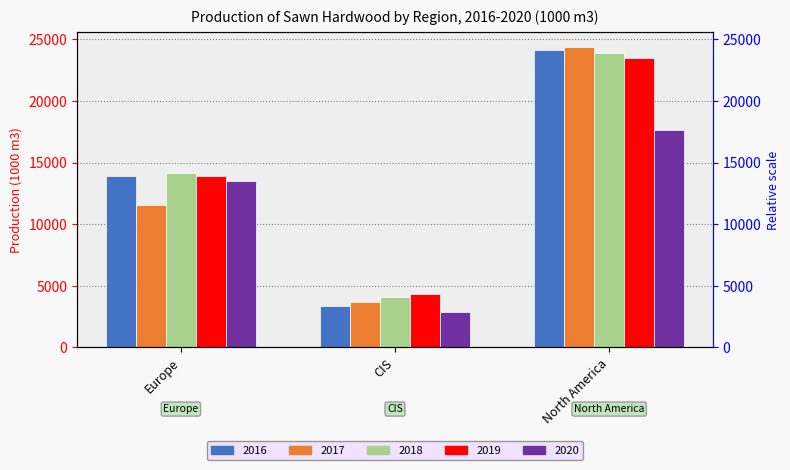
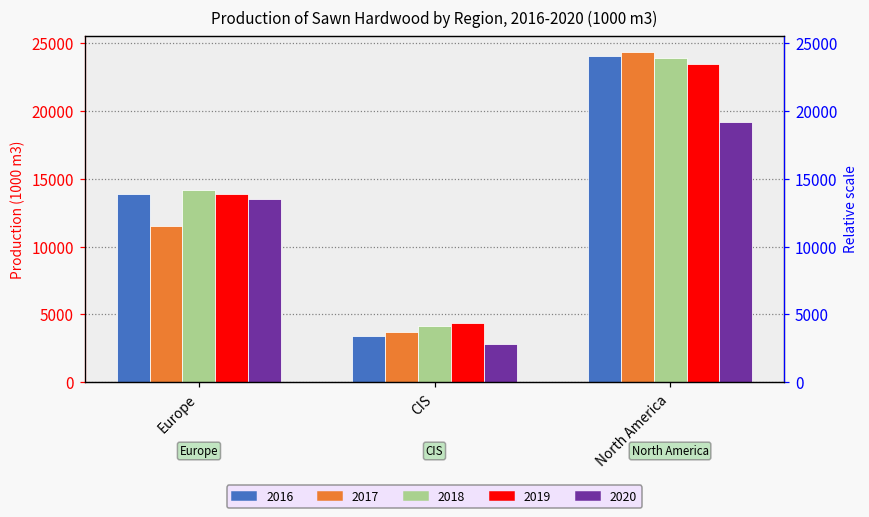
  {
    "2016": {
      "Europe": 13900,
      "CIS": 3400,
      "North America": 24100
    },
    "2017": {
      "Europe": 11600,
      "CIS": 3700,
      "North America": 24300
    },
    "2018": {
      "Europe": 14200,
      "CIS": 4100,
      "North America": 23900
    },
    "2019": {
      "Europe": 13900,
      "CIS": 4300,
      "North America": 23500
    },
    "2020": {
      "Europe": 13500,
      "CIS": 2800,
-     "North America": 17700
+     "North America": 19200
    }
  }
